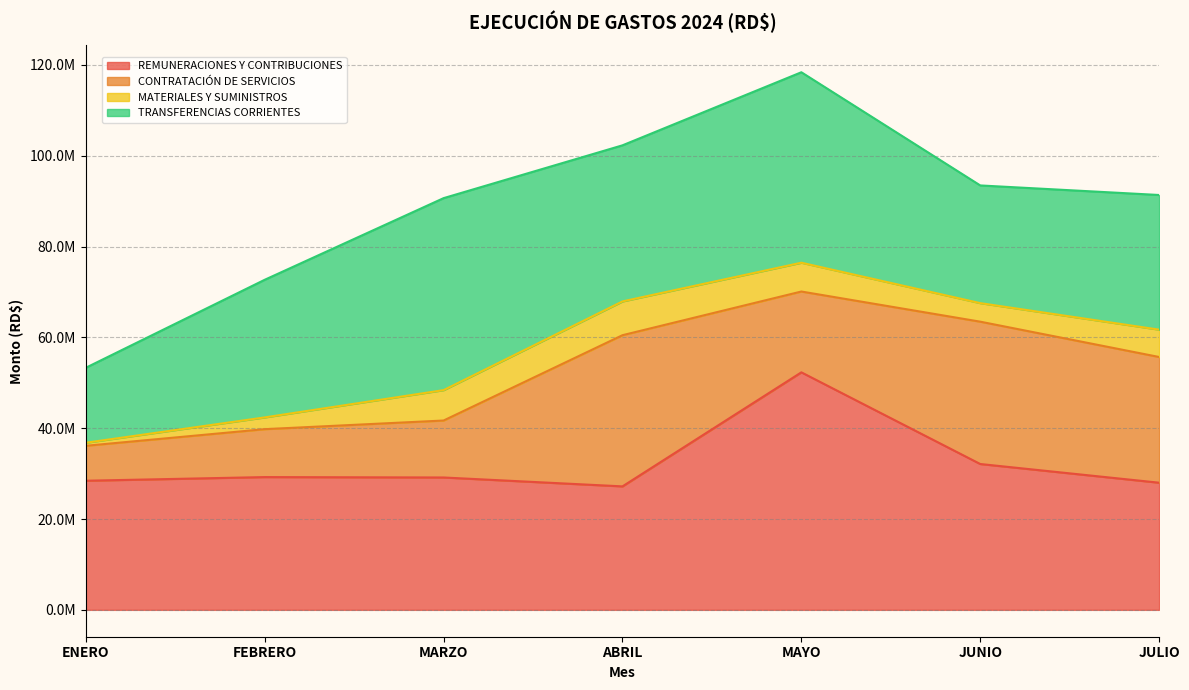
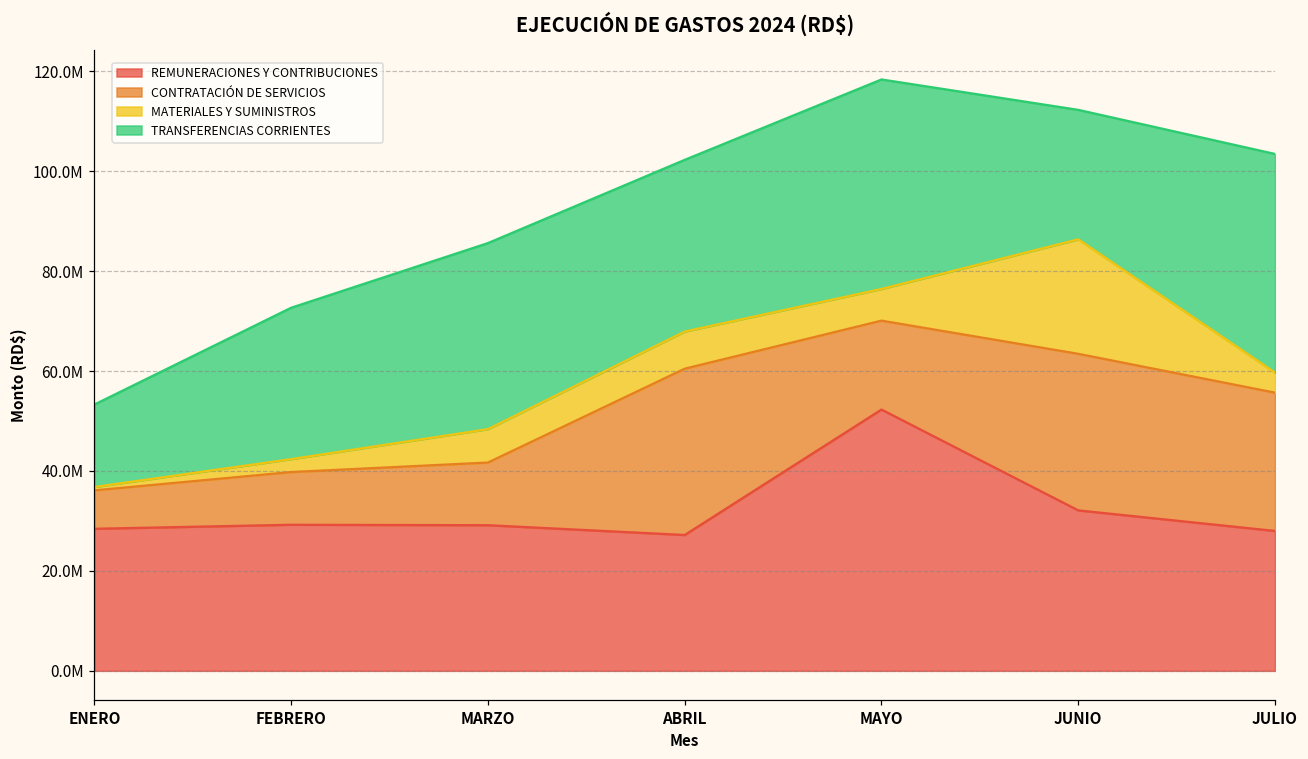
  {
    "MATERIALES Y SUMINISTROS": {
      "ENERO": 1000000,
      "FEBRERO": 3000000,
      "MARZO": 7000000,
      "ABRIL": 7000000,
      "MAYO": 6000000,
-     "JUNIO": 4000000,
-     "JULIO": 6000000
+     "JUNIO": 23000000,
+     "JULIO": 4000000
    },
    "TRANSFERENCIAS CORRIENTES": {
      "ENERO": 17000000,
      "FEBRERO": 30000000,
-     "MARZO": 42000000,
+     "MARZO": 37000000,
      "ABRIL": 34000000,
      "MAYO": 42000000,
      "JUNIO": 26000000,
-     "JULIO": 30000000
+     "JULIO": 44000000
    }
  }
